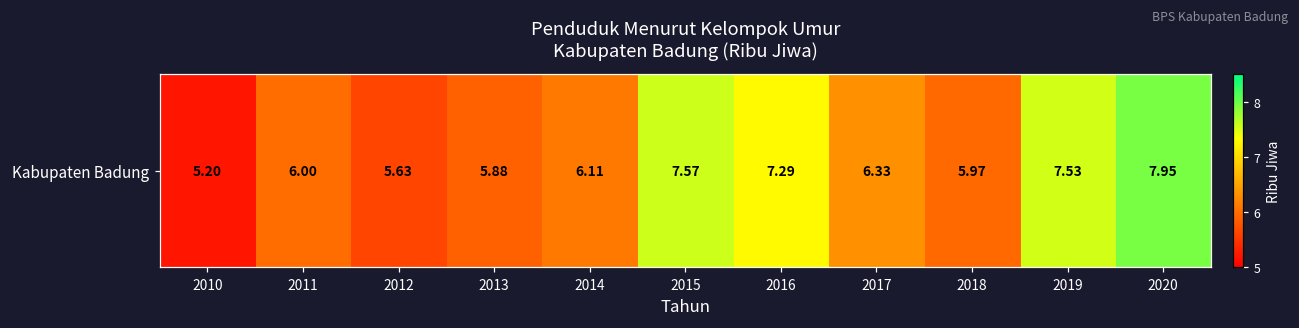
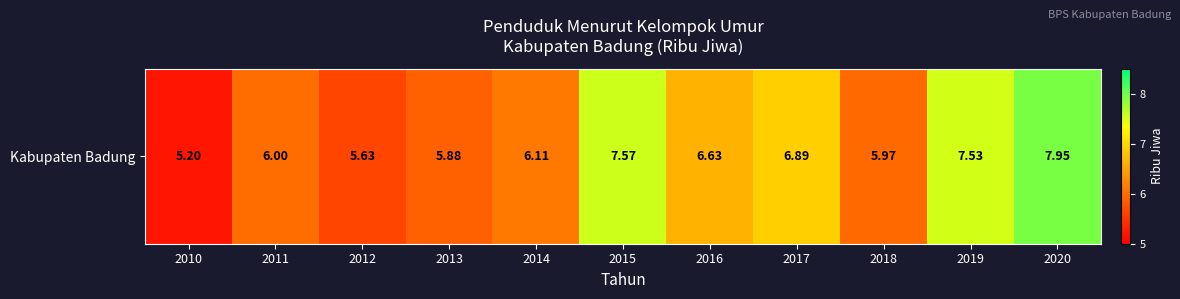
  {
    "Kabupaten Badung": {
      "2010": 5.20,
      "2011": 6.00,
      "2012": 5.63,
      "2013": 5.88,
      "2014": 6.11,
      "2015": 7.57,
-     "2016": 7.29,
-     "2017": 6.33,
+     "2016": 6.63,
+     "2017": 6.89,
      "2018": 5.97,
      "2019": 7.53,
      "2020": 7.95
    }
  }
